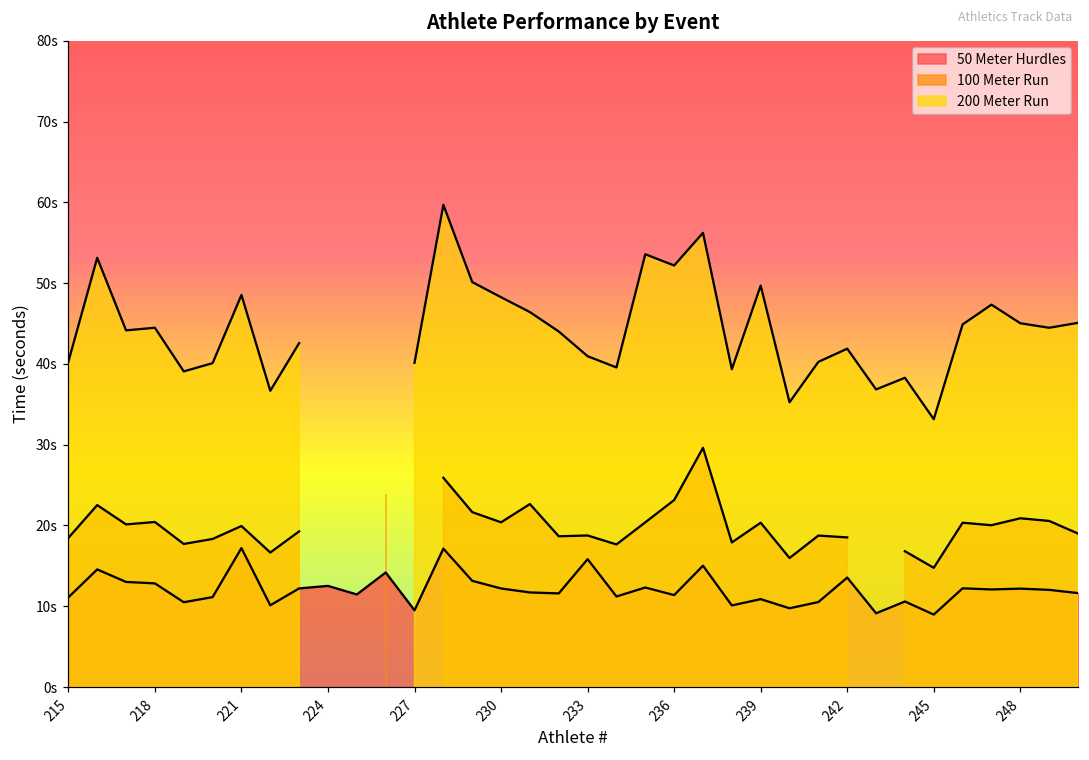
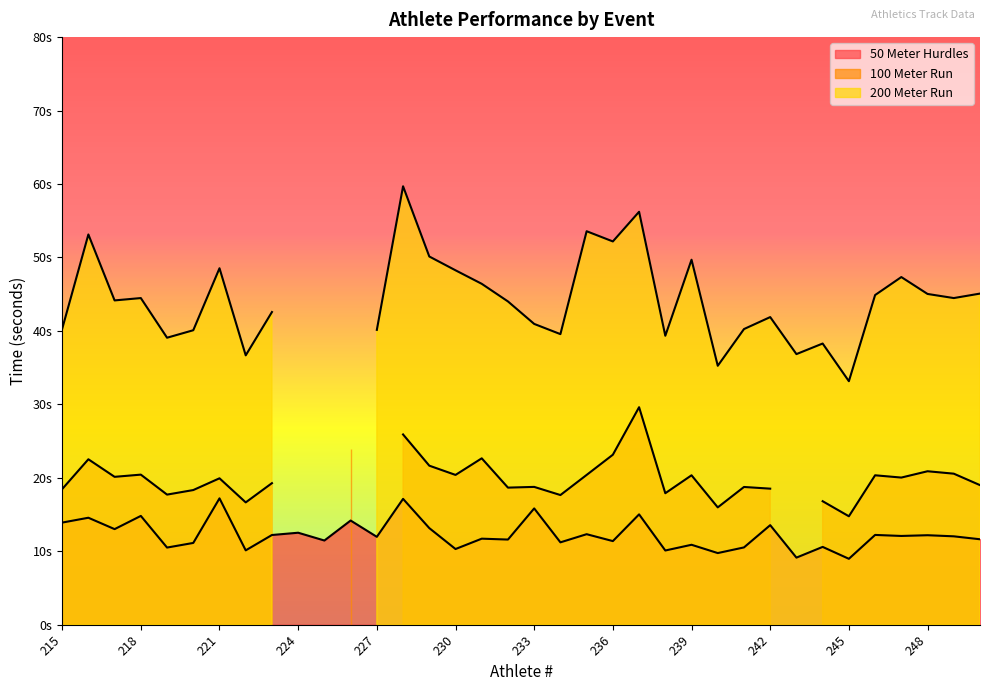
  {
    "50 Meter Hurdles": {
-     "215": "11s",
-     "218": "13s",
+     "215": "14s",
+     "218": "15s",
      "221": "17s",
      "224": "13s",
-     "227": "10s",
-     "230": "12s",
+     "227": "12s",
+     "230": "10s",
      "233": "16s",
      "236": "11s",
      "239": "11s",
      "242": "14s",
      "245": "9s",
      "248": "12s"
    }
  }
